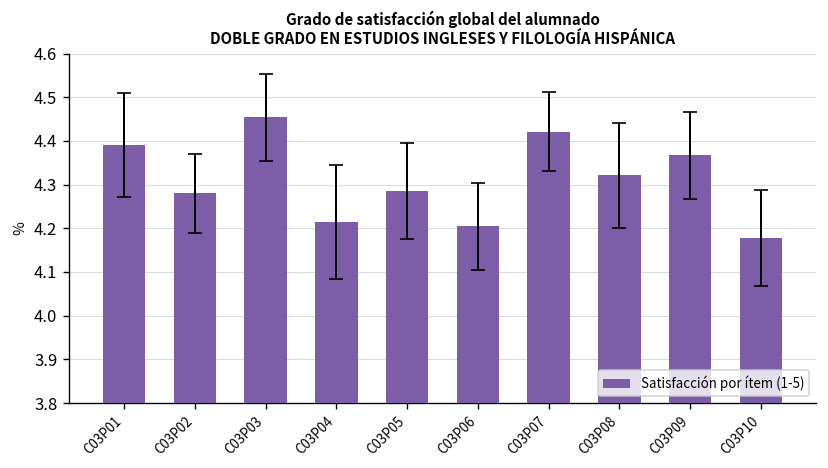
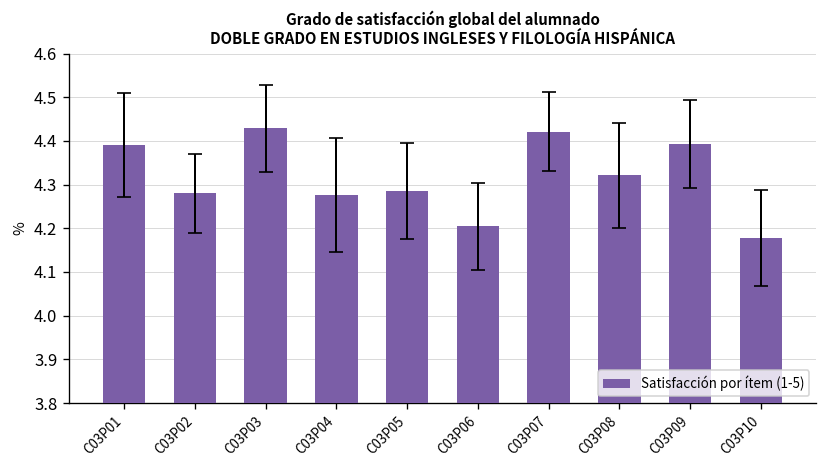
  {
    "Satisfacción por ítem (1-5)": {
      "C03P01": 4.39,
      "C03P02": 4.28,
-     "C03P03": 4.45,
-     "C03P04": 4.21,
+     "C03P03": 4.43,
+     "C03P04": 4.28,
      "C03P05": 4.29,
      "C03P06": 4.20,
      "C03P07": 4.42,
      "C03P08": 4.32,
-     "C03P09": 4.37,
+     "C03P09": 4.39,
      "C03P10": 4.18
    }
  }
